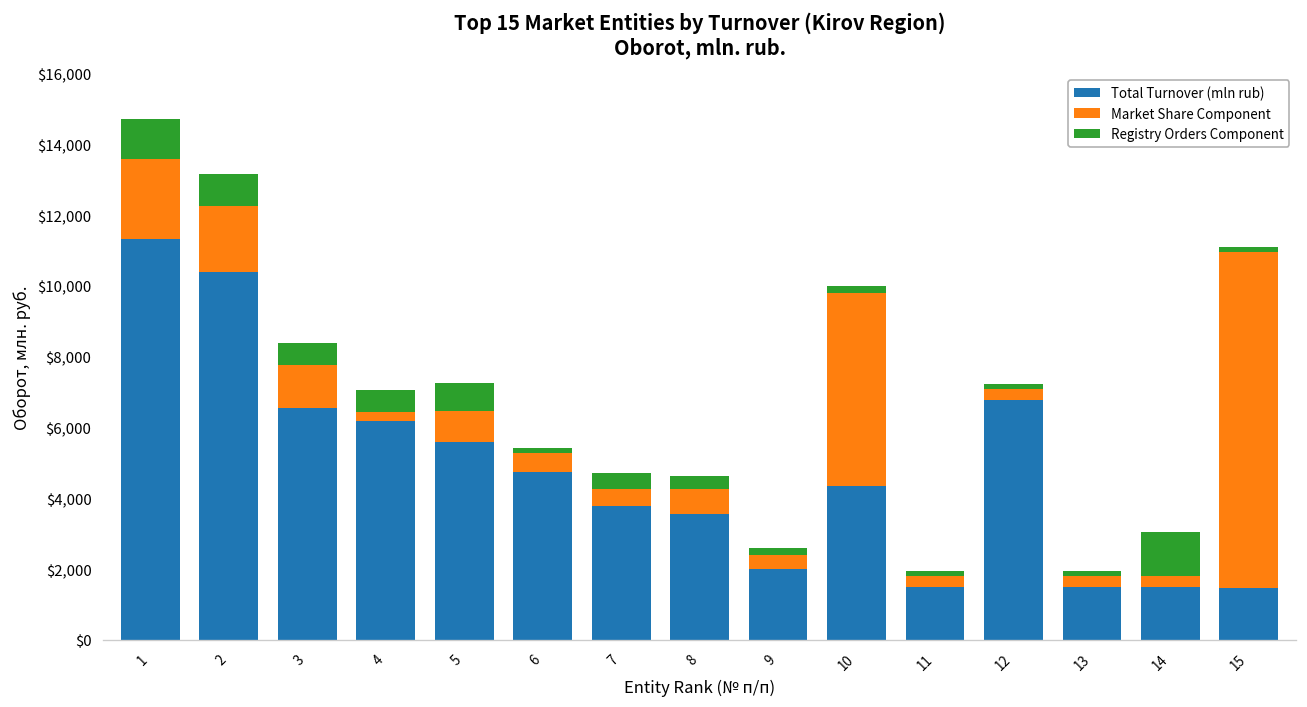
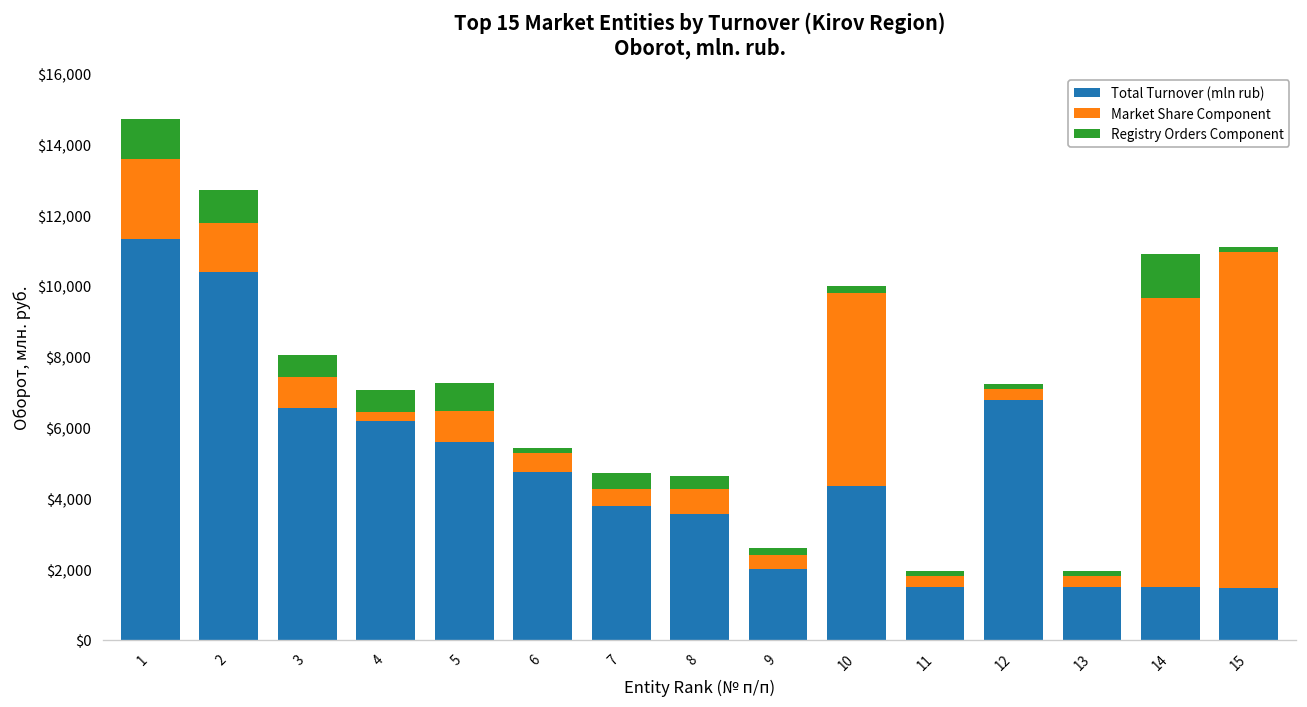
  {
    "Total Turnover (mln rub)": {
      "1": "$11,300",
      "2": "$10,400",
      "3": "$6,500",
      "4": "$6,200",
      "5": "$5,600",
      "6": "$4,800",
      "7": "$3,800",
      "8": "$3,600",
      "9": "$2,000",
      "10": "$4,300",
      "11": "$1,500",
      "12": "$6,800",
      "13": "$1,500",
      "14": "$1,500",
      "15": "$1,500"
    },
    "Market Share Component": {
      "1": "$2,300",
-     "2": "$1,800",
-     "3": "$1,200",
+     "2": "$1,400",
+     "3": "$900",
      "4": "$300",
      "5": "$900",
      "6": "$500",
      "7": "$500",
      "8": "$700",
      "9": "$400",
      "10": "$5,500",
      "11": "$300",
      "12": "$300",
      "13": "$300",
-     "14": "$300",
+     "14": "$8,200",
      "15": "$9,500"
    },
    "Registry Orders Component": {
      "1": "$1,100",
      "2": "$900",
      "3": "$600",
      "4": "$600",
      "5": "$800",
      "6": "$200",
      "7": "$400",
      "8": "$400",
      "9": "$200",
      "10": "$200",
      "11": "$200",
      "12": "$200",
      "13": "$200",
      "14": "$1,200",
      "15": "$100"
    }
  }
